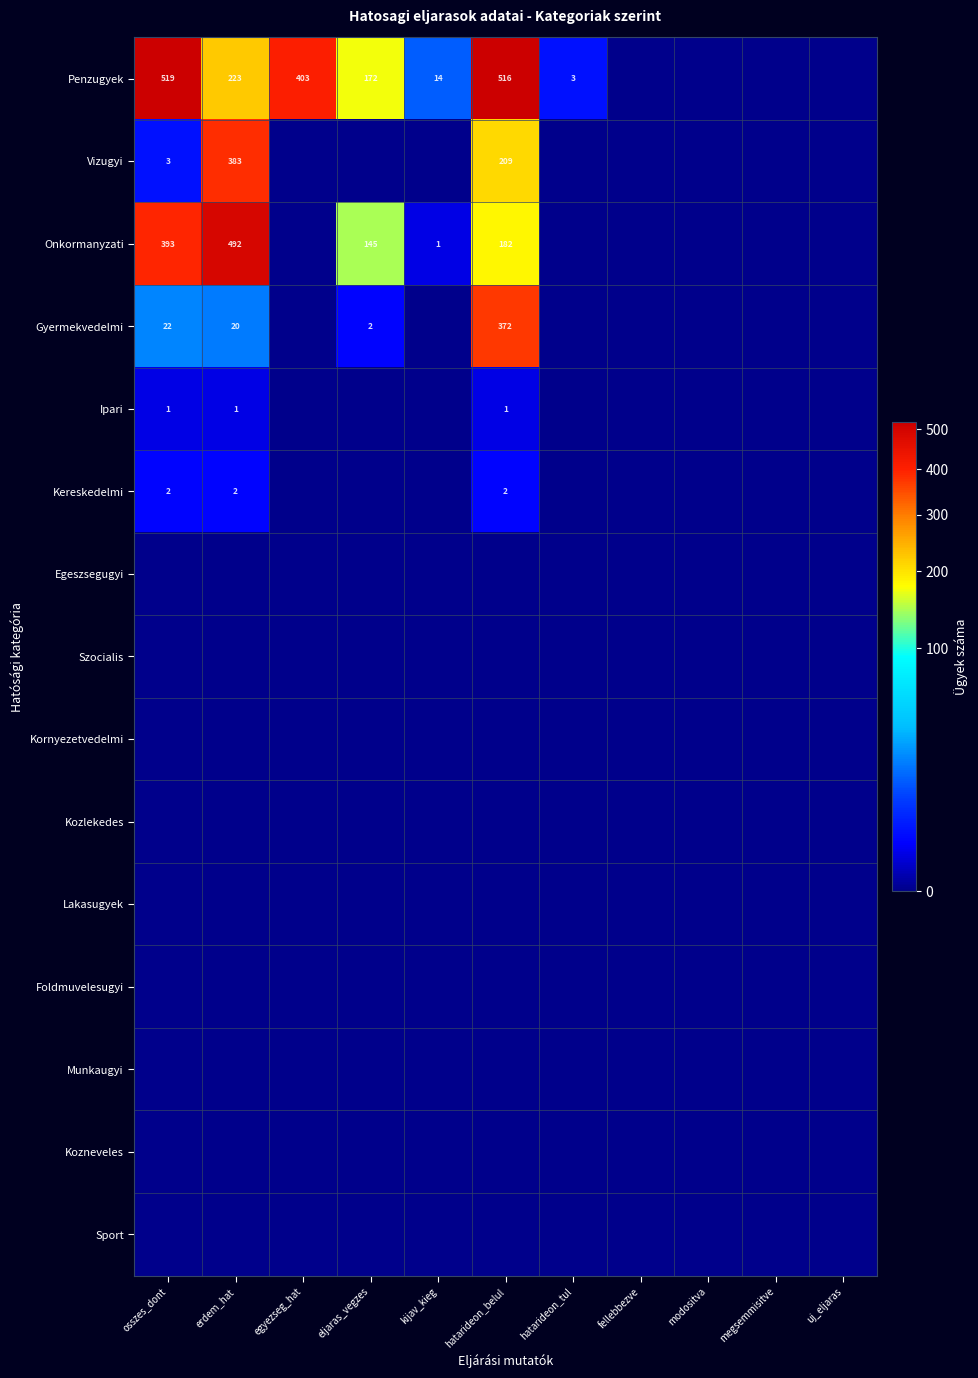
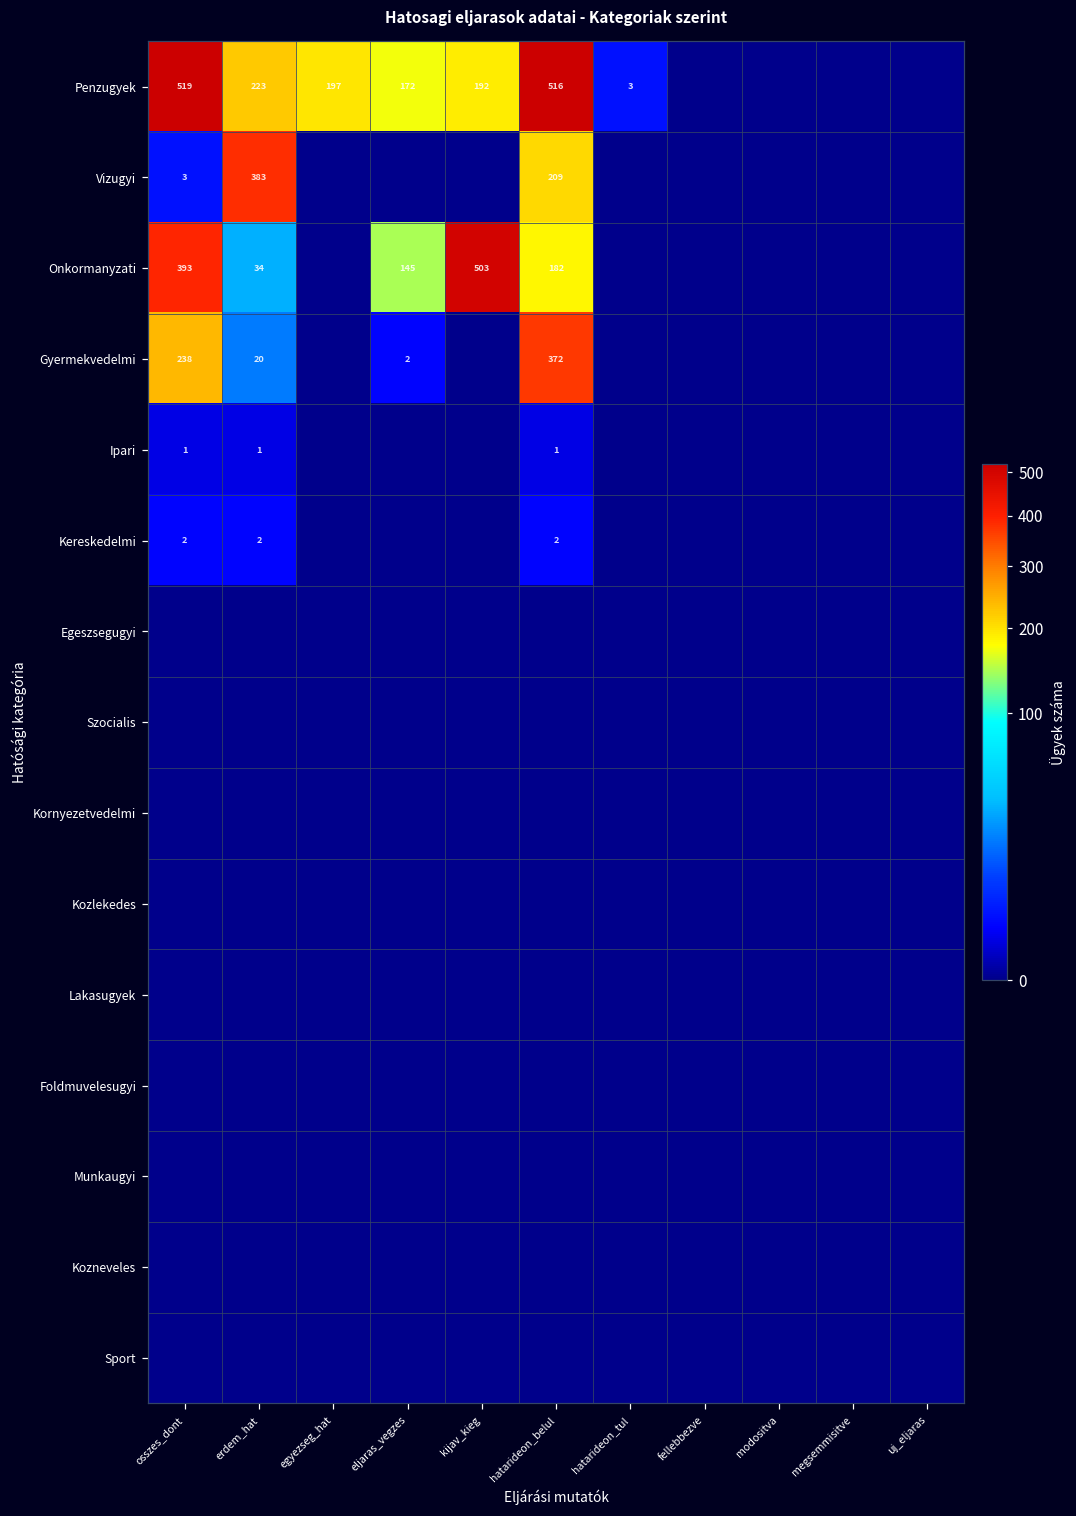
  {
    "Penzugyek": {
      "osszes_dont": 519,
      "erdem_hat": 223,
-     "egyezseg_hat": 403,
+     "egyezseg_hat": 197,
      "eljaras_vegzes": 172,
-     "kijav_kieg": 14,
+     "kijav_kieg": 192,
      "hatarideon_belul": 516,
      "hatarideon_tul": 3
    },
    "Vizugyi": {
      "osszes_dont": 3,
      "erdem_hat": 383,
      "hatarideon_belul": 209
    },
    "Onkormanyzati": {
      "osszes_dont": 393,
-     "erdem_hat": 492,
+     "erdem_hat": 34,
      "eljaras_vegzes": 145,
-     "kijav_kieg": 1,
+     "kijav_kieg": 503,
      "hatarideon_belul": 182
    },
    "Gyermekvedelmi": {
-     "osszes_dont": 22,
+     "osszes_dont": 238,
      "erdem_hat": 20,
      "eljaras_vegzes": 2,
      "hatarideon_belul": 372
    },
    "Ipari": {
      "osszes_dont": 1,
      "erdem_hat": 1,
      "hatarideon_belul": 1
    },
    "Kereskedelmi": {
      "osszes_dont": 2,
      "erdem_hat": 2,
      "hatarideon_belul": 2
    }
  }
